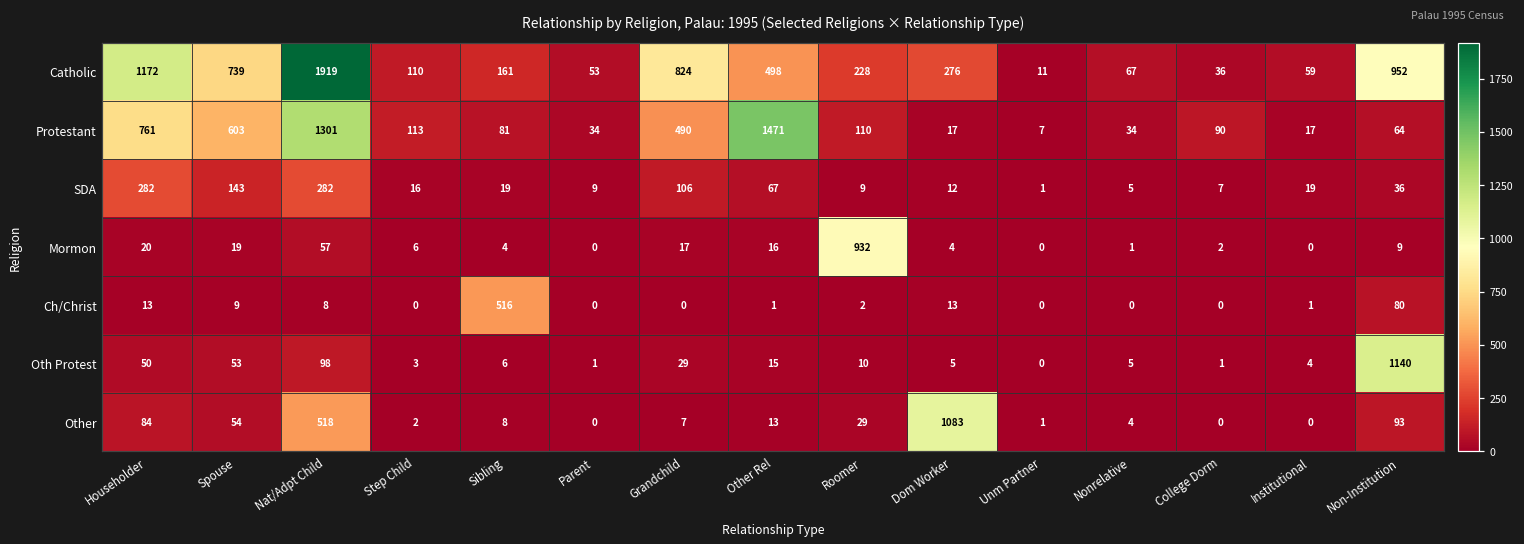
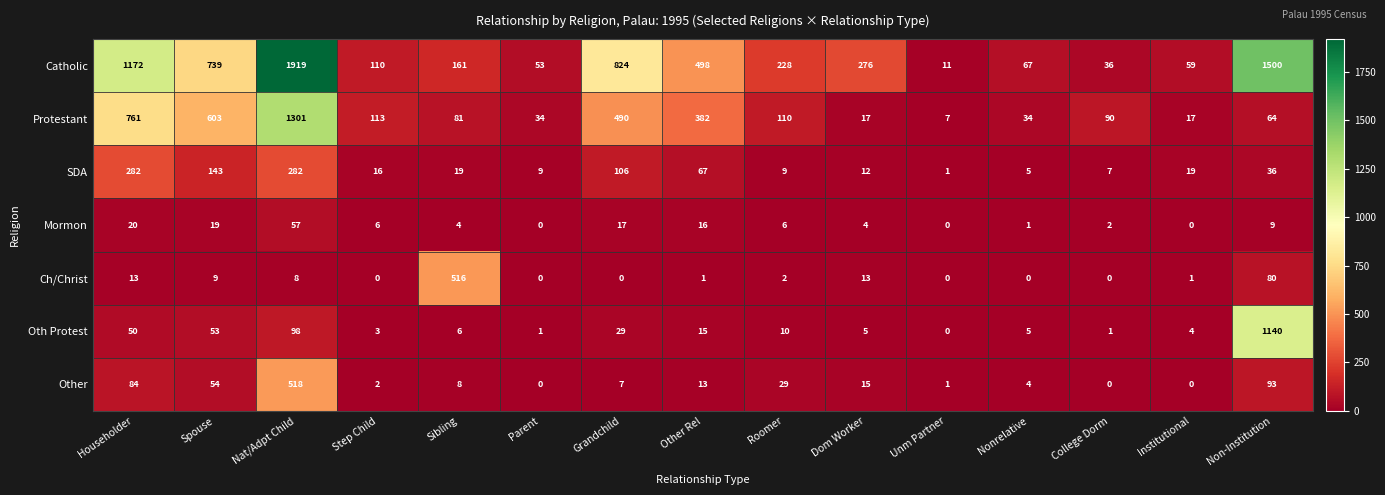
  {
    "Catholic": {
      "Householder": 1172,
      "Spouse": 739,
      "Nat/Adpt Child": 1919,
      "Step Child": 110,
      "Sibling": 161,
      "Parent": 53,
      "Grandchild": 824,
      "Other Rel": 498,
      "Roomer": 228,
      "Dom Worker": 276,
      "Unm Partner": 11,
      "Nonrelative": 67,
      "College Dorm": 36,
      "Institutional": 59,
-     "Non-Institution": 952
+     "Non-Institution": 1500
    },
    "Protestant": {
      "Householder": 761,
      "Spouse": 603,
      "Nat/Adpt Child": 1301,
      "Step Child": 113,
      "Sibling": 81,
      "Parent": 34,
      "Grandchild": 490,
-     "Other Rel": 1471,
+     "Other Rel": 382,
      "Roomer": 110,
      "Dom Worker": 17,
      "Unm Partner": 7,
      "Nonrelative": 34,
      "College Dorm": 90,
      "Institutional": 17,
      "Non-Institution": 64
    },
    "SDA": {
      "Householder": 282,
      "Spouse": 143,
      "Nat/Adpt Child": 282,
      "Step Child": 16,
      "Sibling": 19,
      "Parent": 9,
      "Grandchild": 106,
      "Other Rel": 67,
      "Roomer": 9,
      "Dom Worker": 12,
      "Unm Partner": 1,
      "Nonrelative": 5,
      "College Dorm": 7,
      "Institutional": 19,
      "Non-Institution": 36
    },
    "Mormon": {
      "Householder": 20,
      "Spouse": 19,
      "Nat/Adpt Child": 57,
      "Step Child": 6,
      "Sibling": 4,
      "Parent": 0,
      "Grandchild": 17,
      "Other Rel": 16,
-     "Roomer": 932,
+     "Roomer": 6,
      "Dom Worker": 4,
      "Unm Partner": 0,
      "Nonrelative": 1,
      "College Dorm": 2,
      "Institutional": 0,
      "Non-Institution": 9
    },
    "Ch/Christ": {
      "Householder": 13,
      "Spouse": 9,
      "Nat/Adpt Child": 8,
      "Step Child": 0,
      "Sibling": 516,
      "Parent": 0,
      "Grandchild": 0,
      "Other Rel": 1,
      "Roomer": 2,
      "Dom Worker": 13,
      "Unm Partner": 0,
      "Nonrelative": 0,
      "College Dorm": 0,
      "Institutional": 1,
      "Non-Institution": 80
    },
    "Oth Protest": {
      "Householder": 50,
      "Spouse": 53,
      "Nat/Adpt Child": 98,
      "Step Child": 3,
      "Sibling": 6,
      "Parent": 1,
      "Grandchild": 29,
      "Other Rel": 15,
      "Roomer": 10,
      "Dom Worker": 5,
      "Unm Partner": 0,
      "Nonrelative": 5,
      "College Dorm": 1,
      "Institutional": 4,
      "Non-Institution": 1140
    },
    "Other": {
      "Householder": 84,
      "Spouse": 54,
      "Nat/Adpt Child": 518,
      "Step Child": 2,
      "Sibling": 8,
      "Parent": 0,
      "Grandchild": 7,
      "Other Rel": 13,
      "Roomer": 29,
-     "Dom Worker": 1083,
+     "Dom Worker": 15,
      "Unm Partner": 1,
      "Nonrelative": 4,
      "College Dorm": 0,
      "Institutional": 0,
      "Non-Institution": 93
    }
  }
